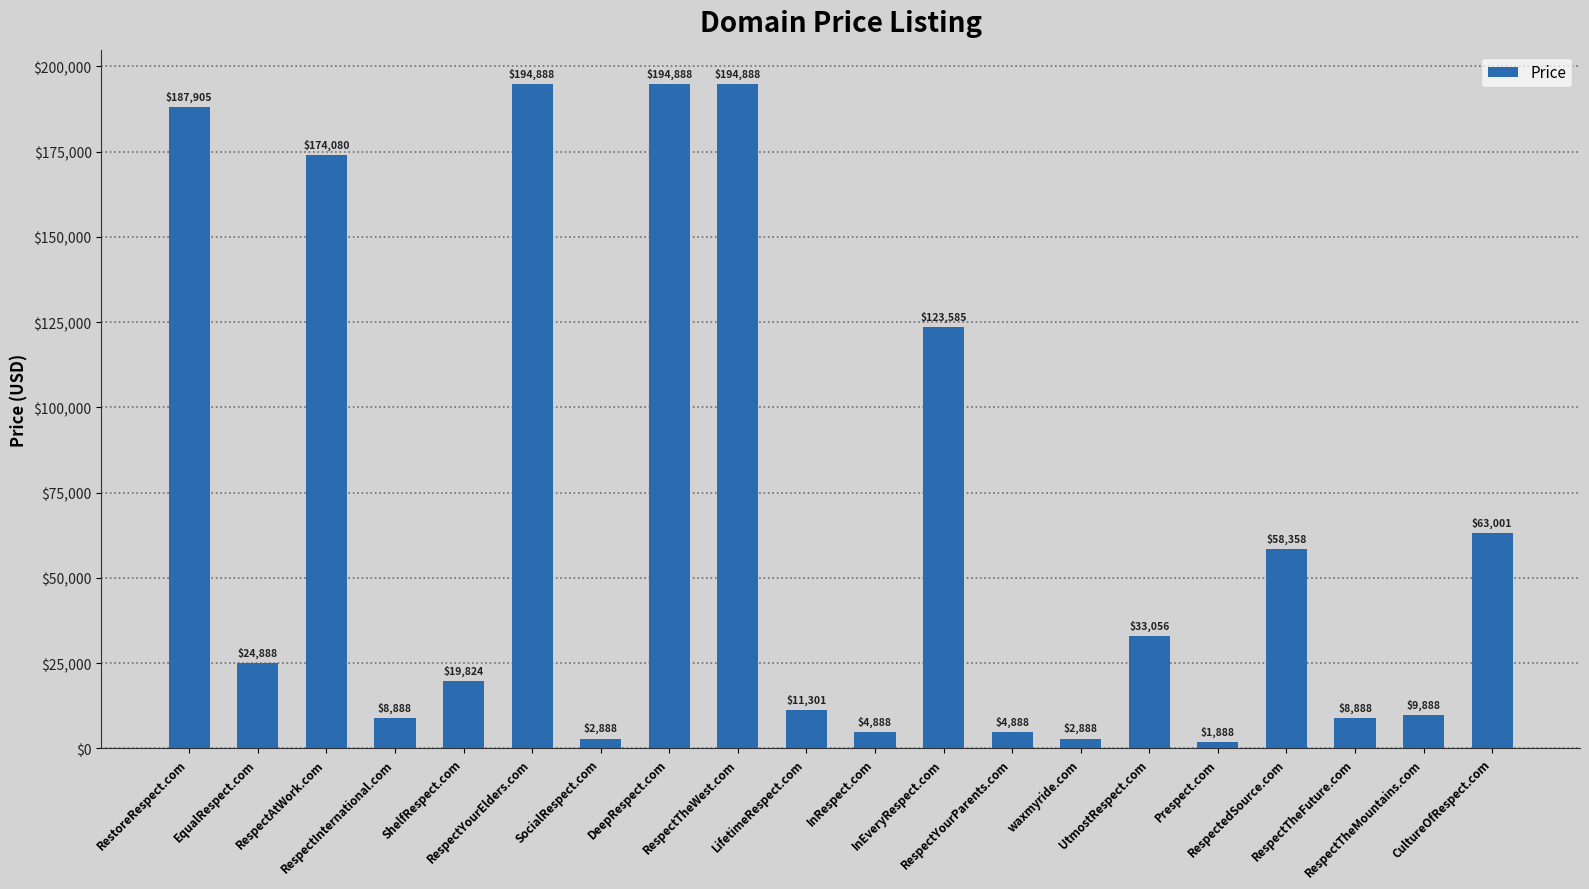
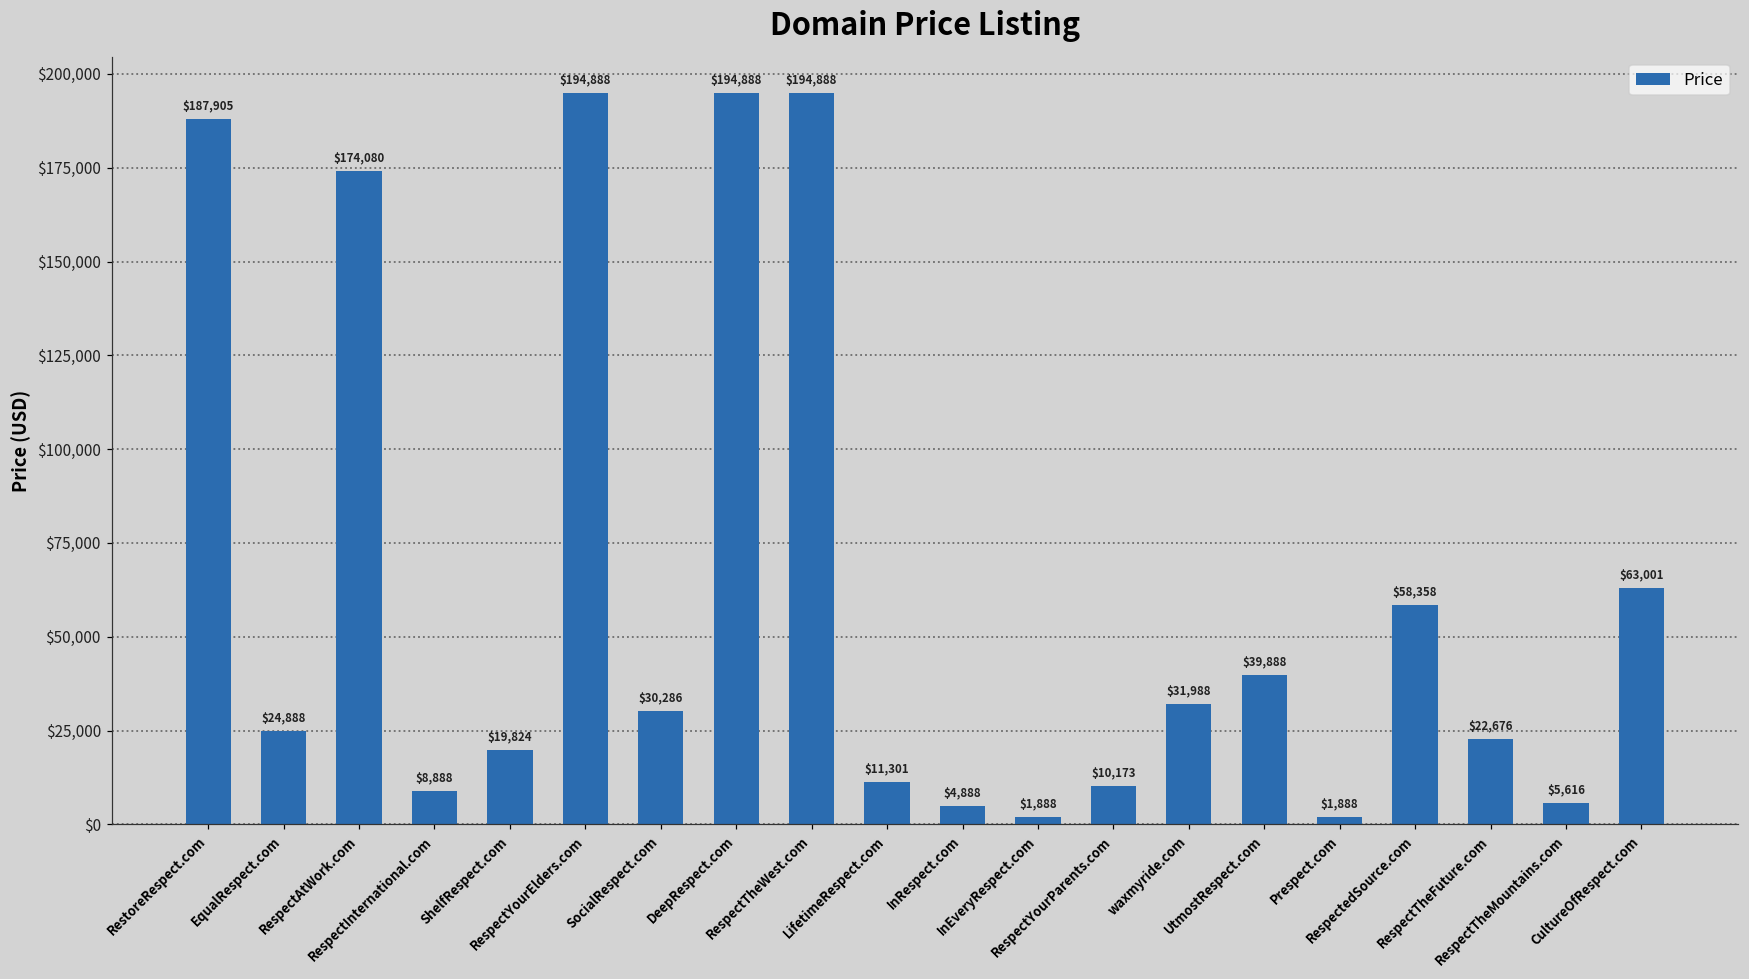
  {
    "RestoreRespect.com": "$187,905",
    "EqualRespect.com": "$24,888",
    "RespectAtWork.com": "$174,080",
    "RespectInternational.com": "$8,888",
    "ShelfRespect.com": "$19,824",
    "RespectYourElders.com": "$194,888",
-   "SocialRespect.com": "$2,888",
+   "SocialRespect.com": "$30,286",
    "DeepRespect.com": "$194,888",
    "RespectTheWest.com": "$194,888",
    "LifetimeRespect.com": "$11,301",
    "InRespect.com": "$4,888",
-   "InEveryRespect.com": "$123,585",
-   "RespectYourParents.com": "$4,888",
-   "waxmyride.com": "$2,888",
-   "UtmostRespect.com": "$33,056",
+   "InEveryRespect.com": "$1,888",
+   "RespectYourParents.com": "$10,173",
+   "waxmyride.com": "$31,988",
+   "UtmostRespect.com": "$39,888",
    "Prespect.com": "$1,888",
    "RespectedSource.com": "$58,358",
-   "RespectTheFuture.com": "$8,888",
-   "RespectTheMountains.com": "$9,888",
+   "RespectTheFuture.com": "$22,676",
+   "RespectTheMountains.com": "$5,616",
    "CultureOfRespect.com": "$63,001"
  }
